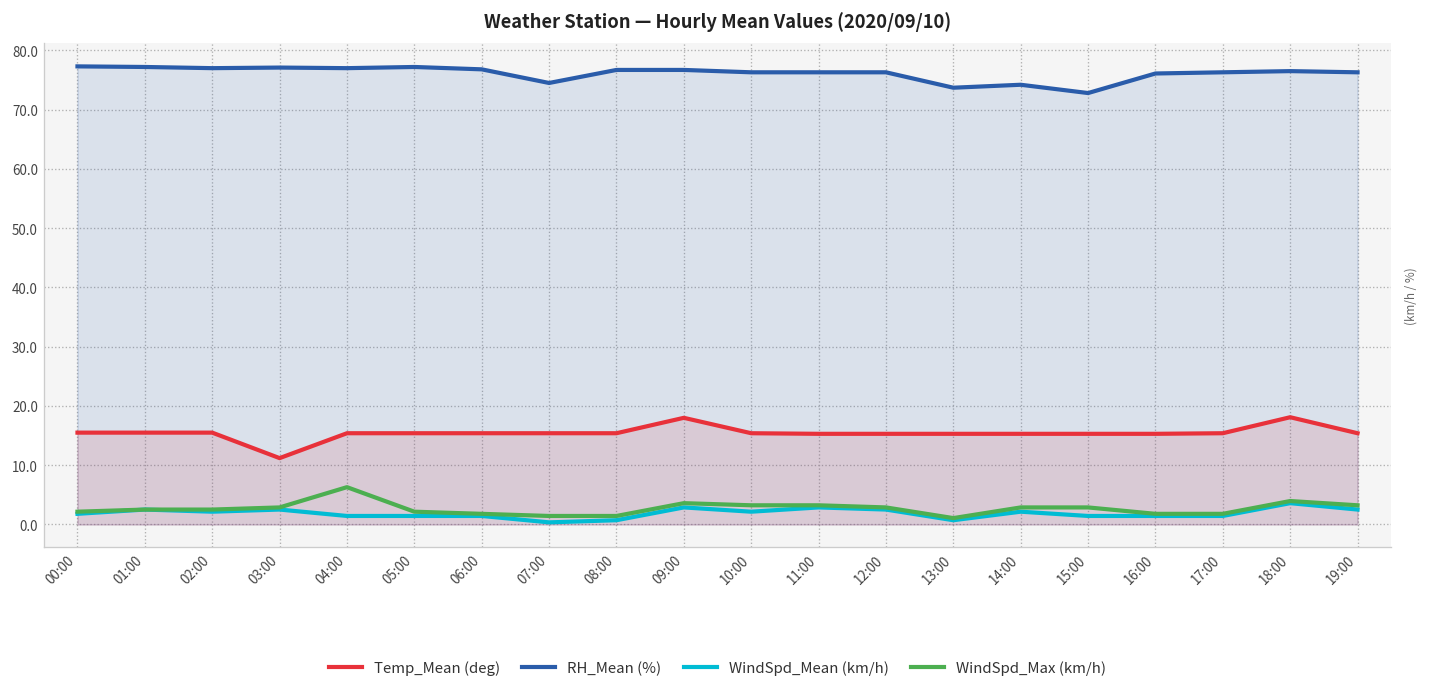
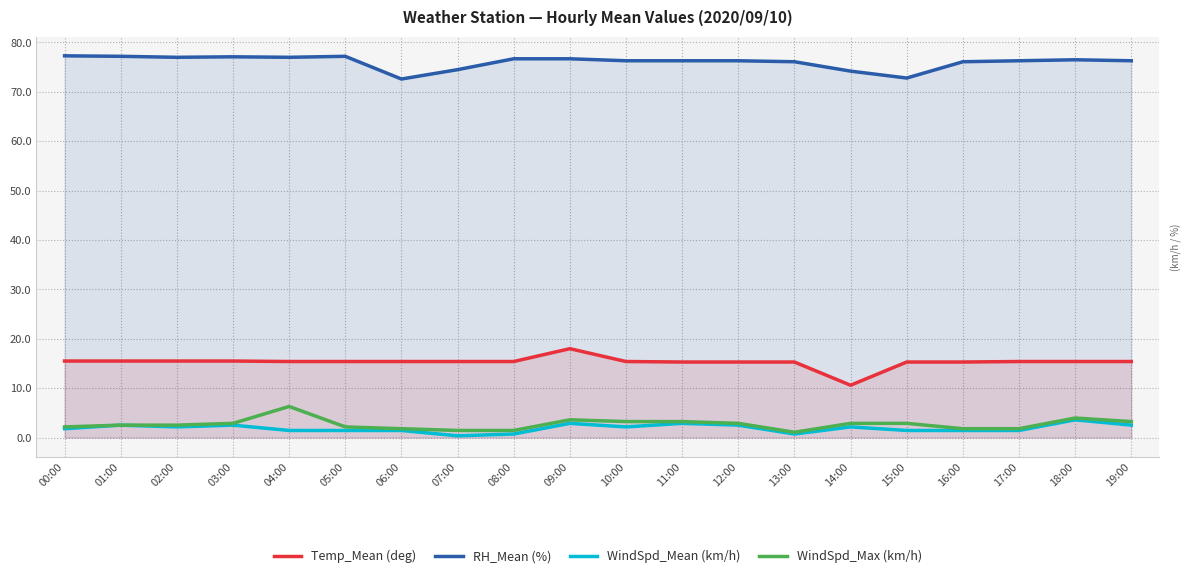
  {
    "Temp_Mean (deg)": {
      "00:00": 16,
      "01:00": 16,
      "02:00": 16,
-     "03:00": 11,
+     "03:00": 16,
      "04:00": 15,
      "05:00": 15,
      "06:00": 15,
      "07:00": 15,
      "08:00": 15,
      "09:00": 18,
      "10:00": 15,
      "11:00": 15,
      "12:00": 15,
      "13:00": 15,
-     "14:00": 15,
+     "14:00": 11,
      "15:00": 15,
      "16:00": 15,
      "17:00": 15,
-     "18:00": 18,
+     "18:00": 15,
      "19:00": 15
    },
    "RH_Mean (%)": {
      "00:00": 77,
      "01:00": 77,
      "02:00": 77,
      "03:00": 77,
      "04:00": 77,
      "05:00": 77,
-     "06:00": 77,
+     "06:00": 73,
      "07:00": 75,
      "08:00": 77,
      "09:00": 77,
      "10:00": 76,
      "11:00": 76,
      "12:00": 76,
-     "13:00": 74,
+     "13:00": 76,
      "14:00": 74,
      "15:00": 73,
      "16:00": 76,
      "17:00": 76,
      "18:00": 77,
      "19:00": 76
    },
    "WindSpd_Mean (km/h)": {
      "04:00": 1,
      "05:00": 1,
      "07:00": 0,
      "08:00": 1,
      "09:00": 3,
      "10:00": 2,
      "14:00": 2,
      "15:00": 1,
      "19:00": 3
    },
    "WindSpd_Max (km/h)": {
      "04:00": 6,
      "05:00": 2,
      "07:00": 1,
      "08:00": 1,
      "09:00": 4,
      "10:00": 3,
      "14:00": 3,
      "15:00": 3,
      "19:00": 3
    }
  }
